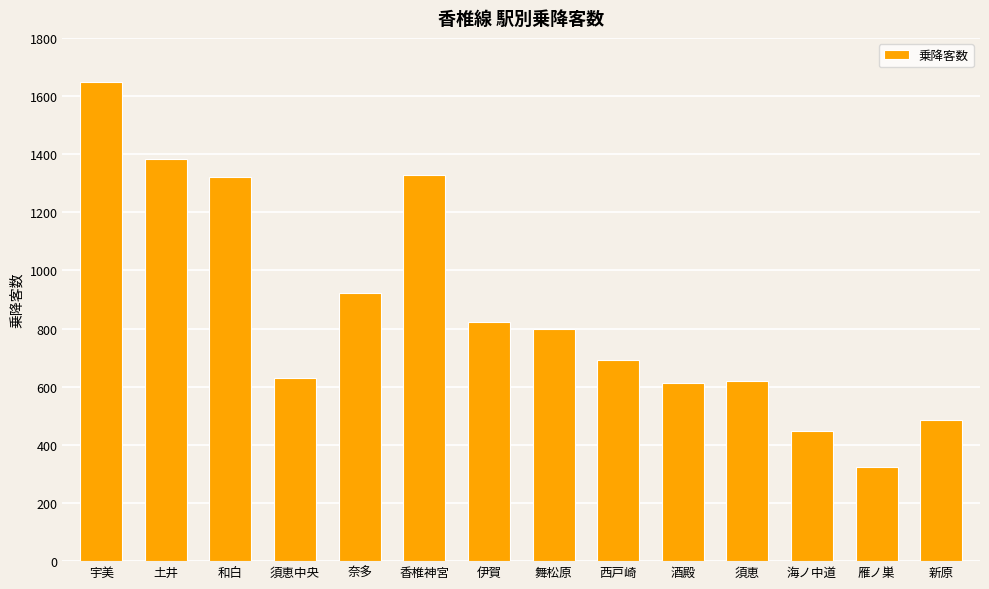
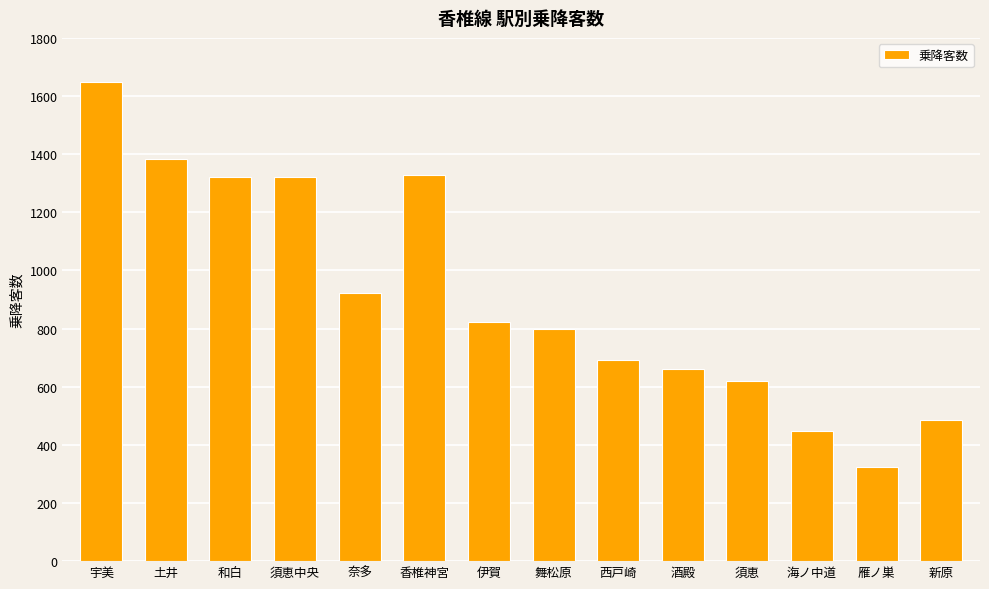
  {
    "宇美": 1650,
    "土井": 1390,
    "和白": 1320,
-   "須恵中央": 630,
+   "須恵中央": 1320,
    "奈多": 920,
    "香椎神宮": 1330,
    "伊賀": 820,
    "舞松原": 800,
    "西戸崎": 690,
-   "酒殿": 610,
+   "酒殿": 660,
    "須恵": 620,
    "海ノ中道": 450,
    "雁ノ巣": 330,
    "新原": 480
  }
